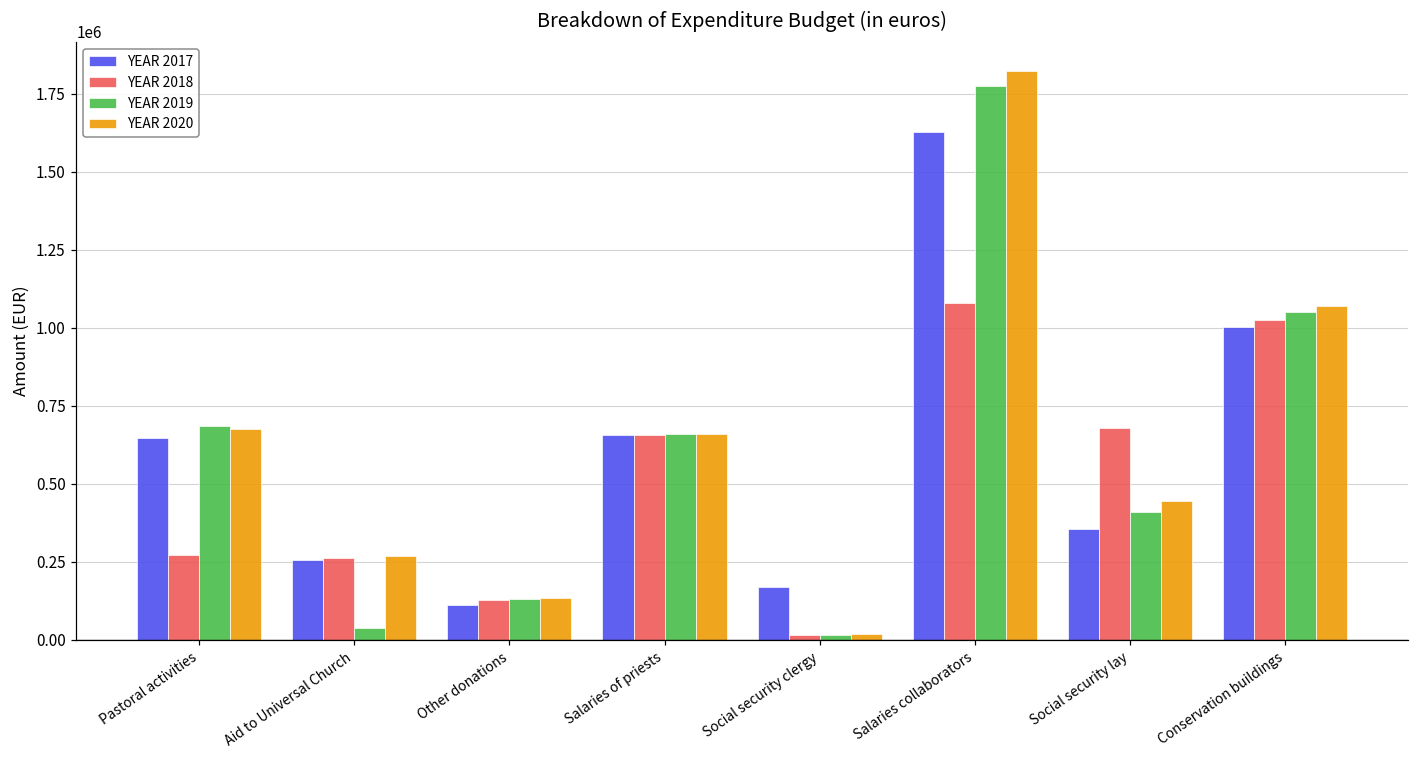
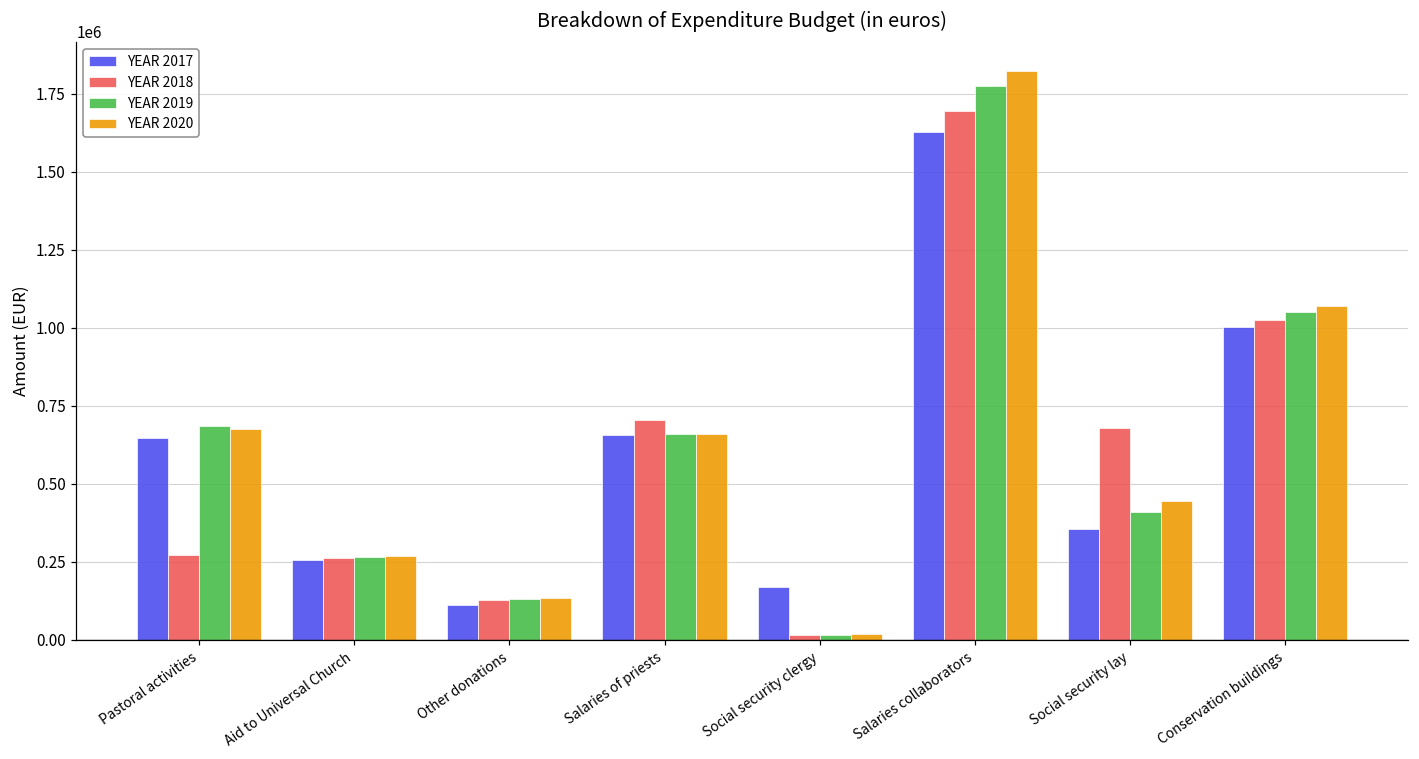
  {
    "YEAR 2017": {
      "Pastoral activities": 650000,
      "Aid to Universal Church": 260000,
      "Other donations": 110000,
      "Salaries of priests": 660000,
      "Social security clergy": 170000,
      "Salaries collaborators": 1630000,
      "Social security lay": 360000,
      "Conservation buildings": 1000000
    },
    "YEAR 2018": {
      "Pastoral activities": 270000,
      "Aid to Universal Church": 260000,
      "Other donations": 130000,
-     "Salaries of priests": 660000,
+     "Salaries of priests": 700000,
      "Social security clergy": 20000,
-     "Salaries collaborators": 1080000,
+     "Salaries collaborators": 1700000,
      "Social security lay": 680000,
      "Conservation buildings": 1020000
    },
    "YEAR 2019": {
      "Pastoral activities": 690000,
-     "Aid to Universal Church": 40000,
+     "Aid to Universal Church": 260000,
      "Other donations": 130000,
      "Salaries of priests": 660000,
      "Social security clergy": 20000,
      "Salaries collaborators": 1770000,
      "Social security lay": 410000,
      "Conservation buildings": 1050000
    },
    "YEAR 2020": {
      "Pastoral activities": 680000,
      "Aid to Universal Church": 270000,
      "Other donations": 140000,
      "Salaries of priests": 660000,
      "Social security clergy": 20000,
      "Salaries collaborators": 1820000,
      "Social security lay": 450000,
      "Conservation buildings": 1070000
    }
  }
